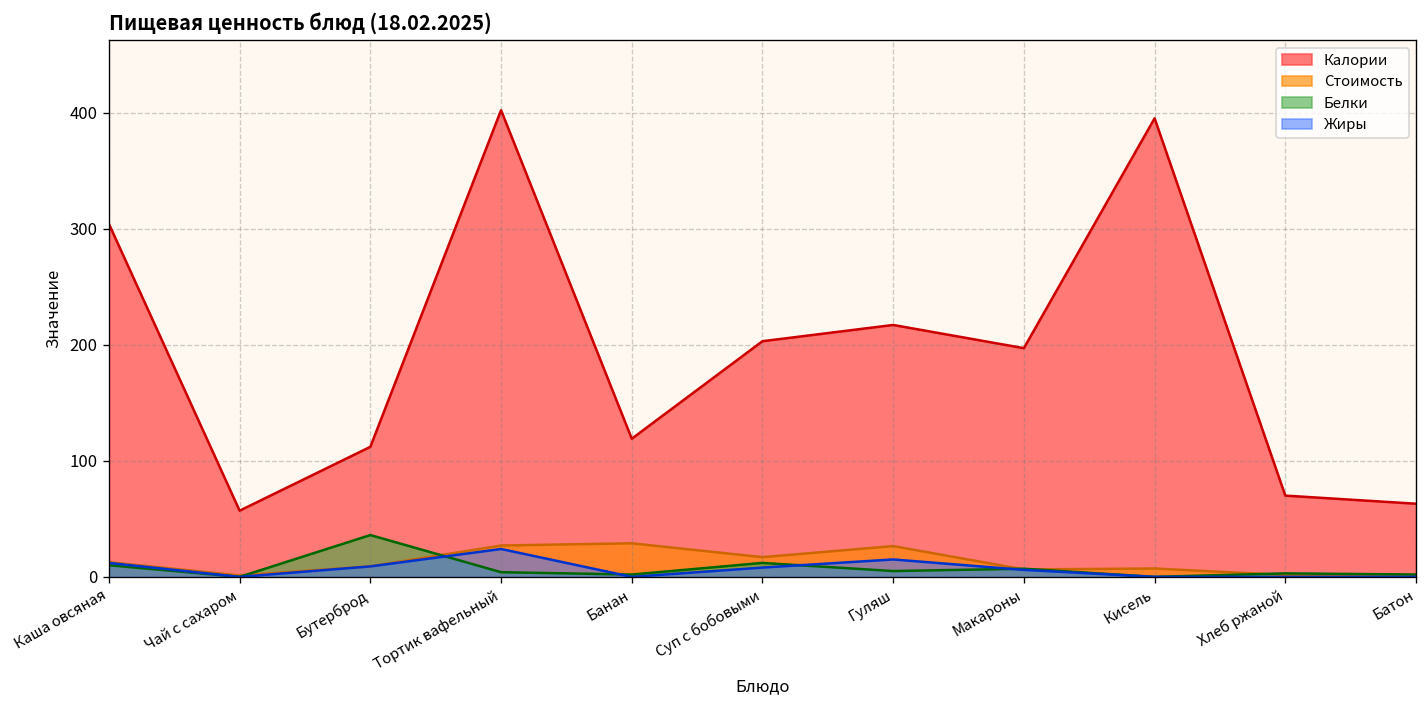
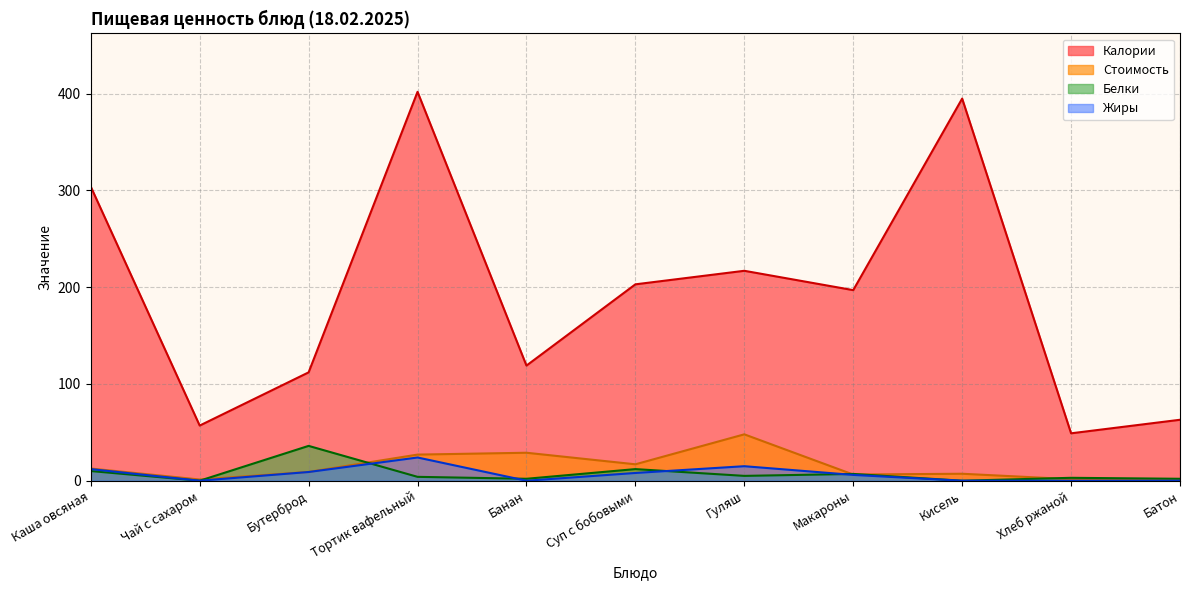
  {
    "Калории": {
      "Каша овсяная": 300,
      "Чай с сахаром": 60,
      "Бутерброд": 110,
      "Тортик вафельный": 400,
      "Банан": 120,
      "Суп с бобовыми": 200,
      "Гуляш": 220,
      "Макароны": 200,
      "Кисель": 400,
-     "Хлеб ржаной": 70,
+     "Хлеб ржаной": 50,
      "Батон": 60
    },
    "Стоимость": {
      "Тортик вафельный": 30,
      "Банан": 30,
      "Суп с бобовыми": 20,
-     "Гуляш": 30,
+     "Гуляш": 50,
      "Кисель": 10
    },
    "Белки": {
      "Бутерброд": 40,
      "Тортик вафельный": 0,
      "Суп с бобовыми": 10,
      "Гуляш": 10
    },
    "Жиры": {
      "Тортик вафельный": 20,
      "Суп с бобовыми": 10,
      "Гуляш": 20
    }
  }
